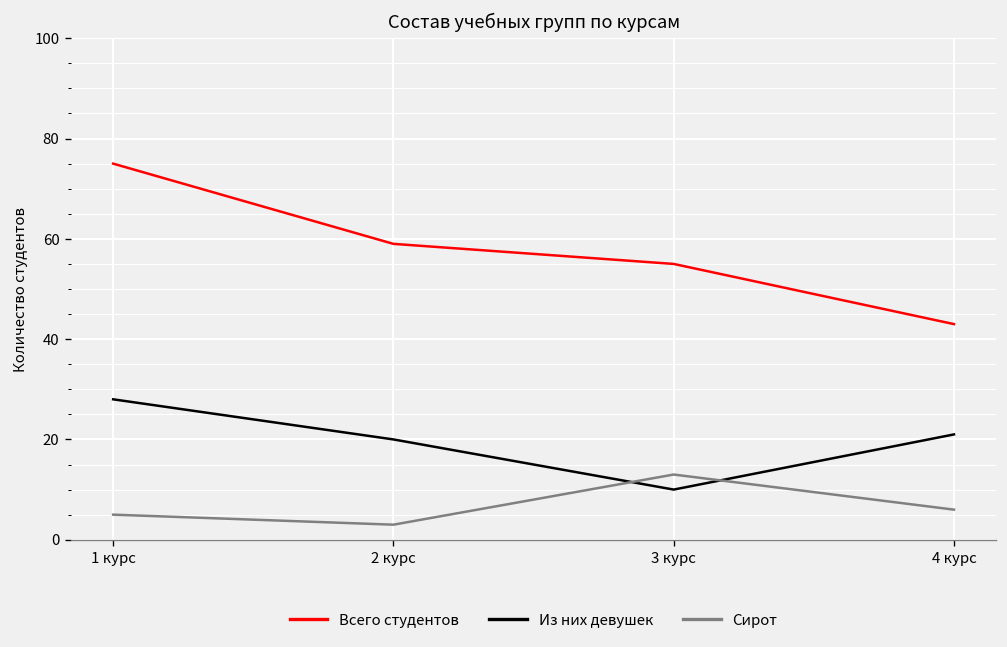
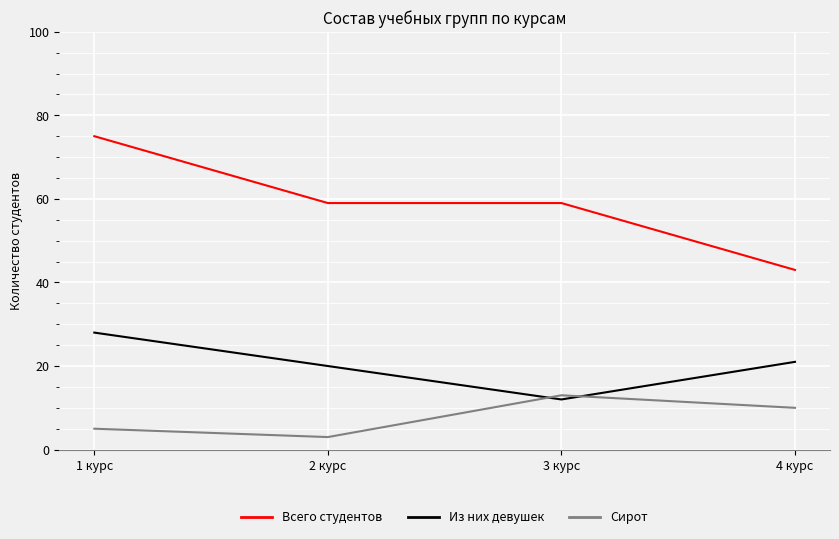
  {
    "Всего студентов": {
      "1 курс": 75,
      "2 курс": 59,
-     "3 курс": 55,
+     "3 курс": 59,
      "4 курс": 43
    },
    "Из них девушек": {
      "1 курс": 28,
      "2 курс": 20,
-     "3 курс": 10,
+     "3 курс": 12,
      "4 курс": 21
    },
    "Сирот": {
      "1 курс": 5,
      "2 курс": 3,
      "3 курс": 13,
-     "4 курс": 6
+     "4 курс": 10
    }
  }
